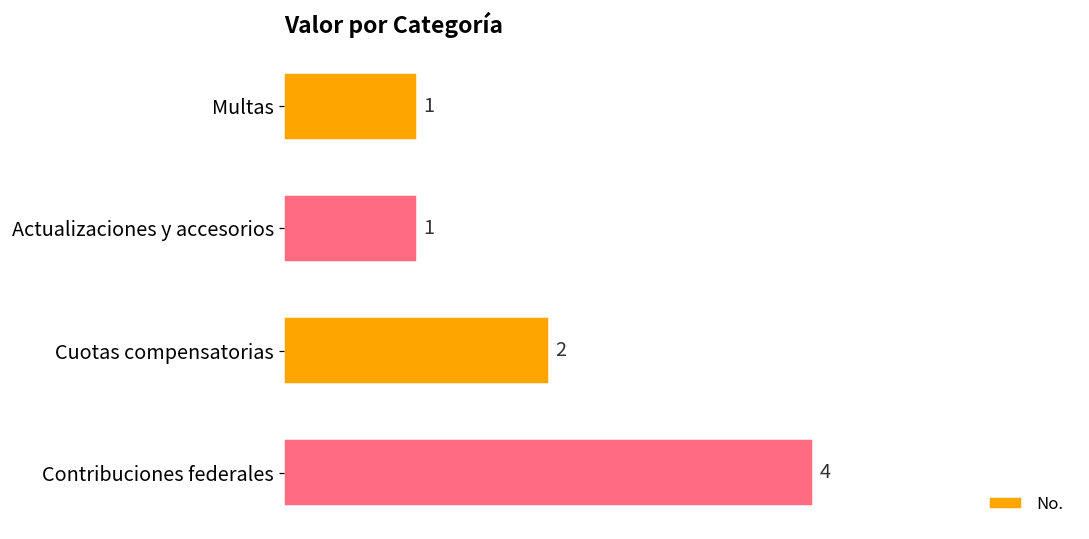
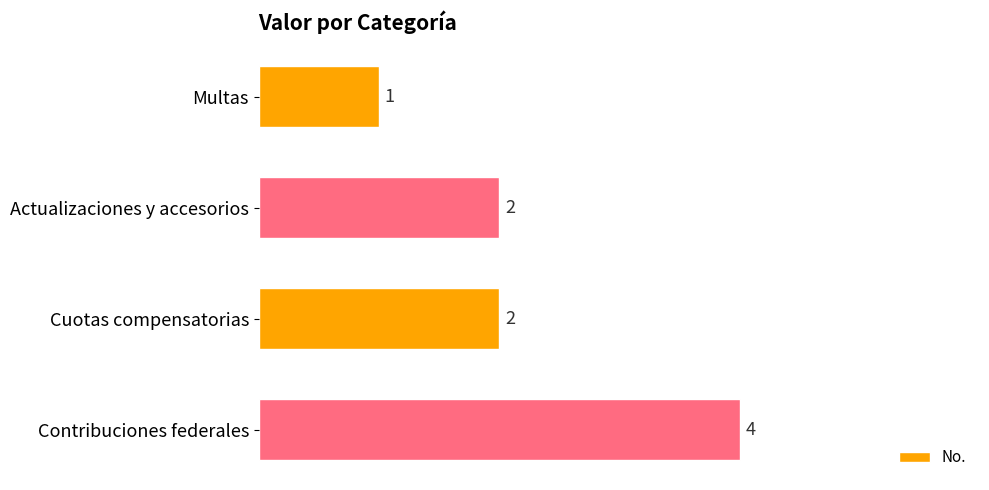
  {
    "Multas": 1,
-   "Actualizaciones y accesorios": 1,
+   "Actualizaciones y accesorios": 2,
    "Cuotas compensatorias": 2,
    "Contribuciones federales": 4
  }
